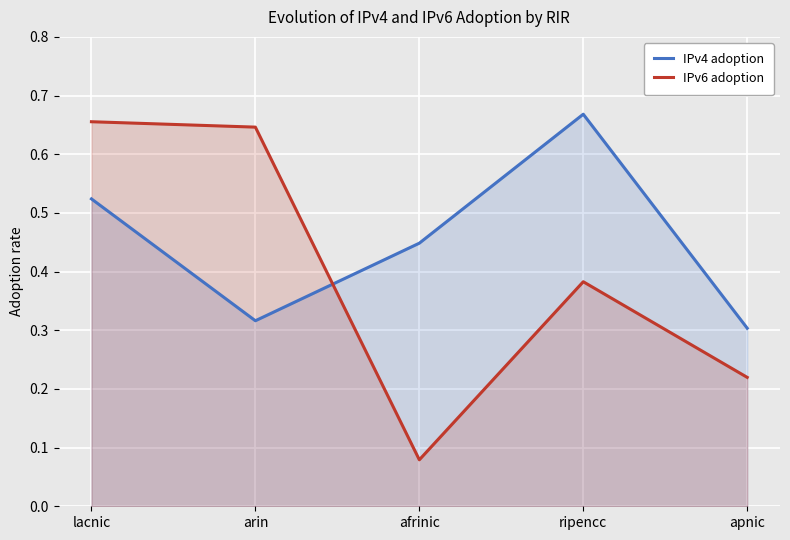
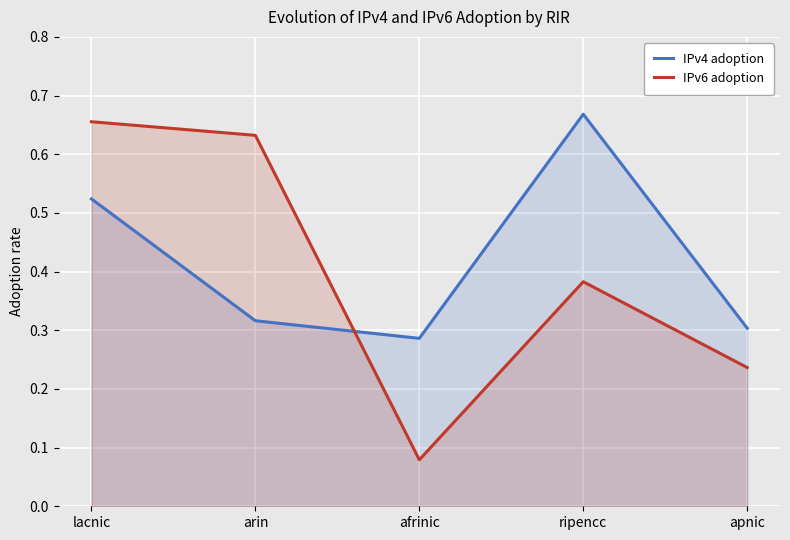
  {
    "IPv4 adoption": {
      "lacnic": 0.52,
      "arin": 0.32,
-     "afrinic": 0.45,
+     "afrinic": 0.29,
      "ripencc": 0.67,
      "apnic": 0.30
    },
    "IPv6 adoption": {
      "lacnic": 0.66,
-     "arin": 0.65,
+     "arin": 0.63,
      "afrinic": 0.08,
      "ripencc": 0.38,
-     "apnic": 0.22
+     "apnic": 0.24
    }
  }
